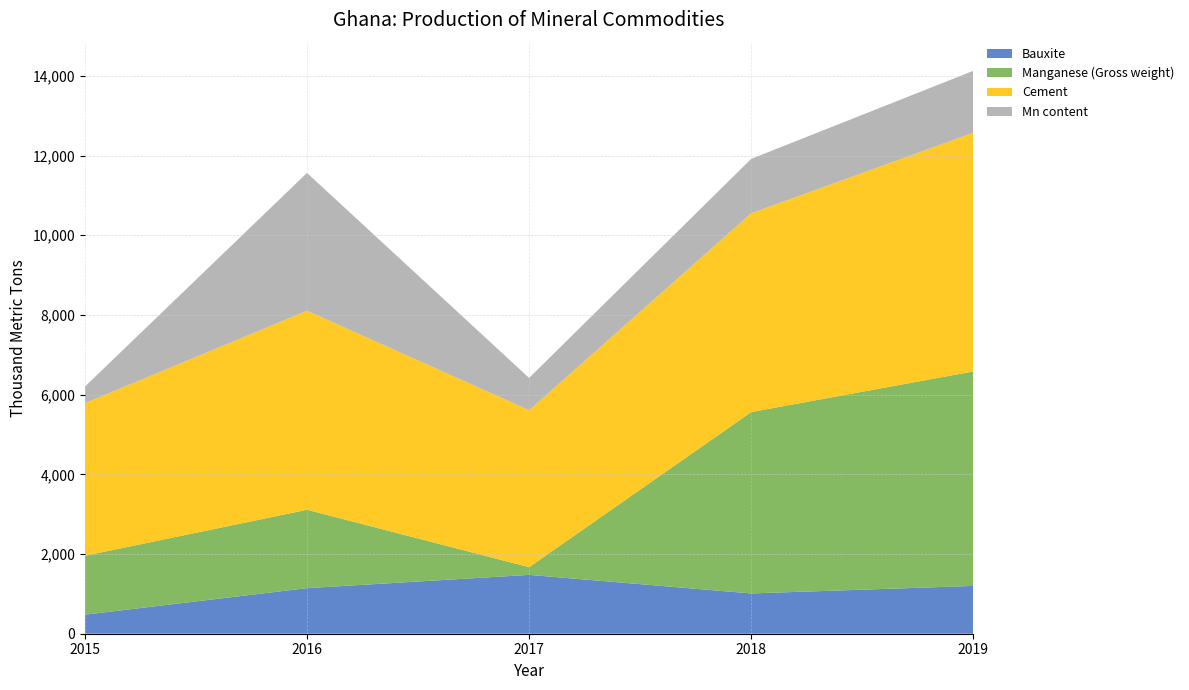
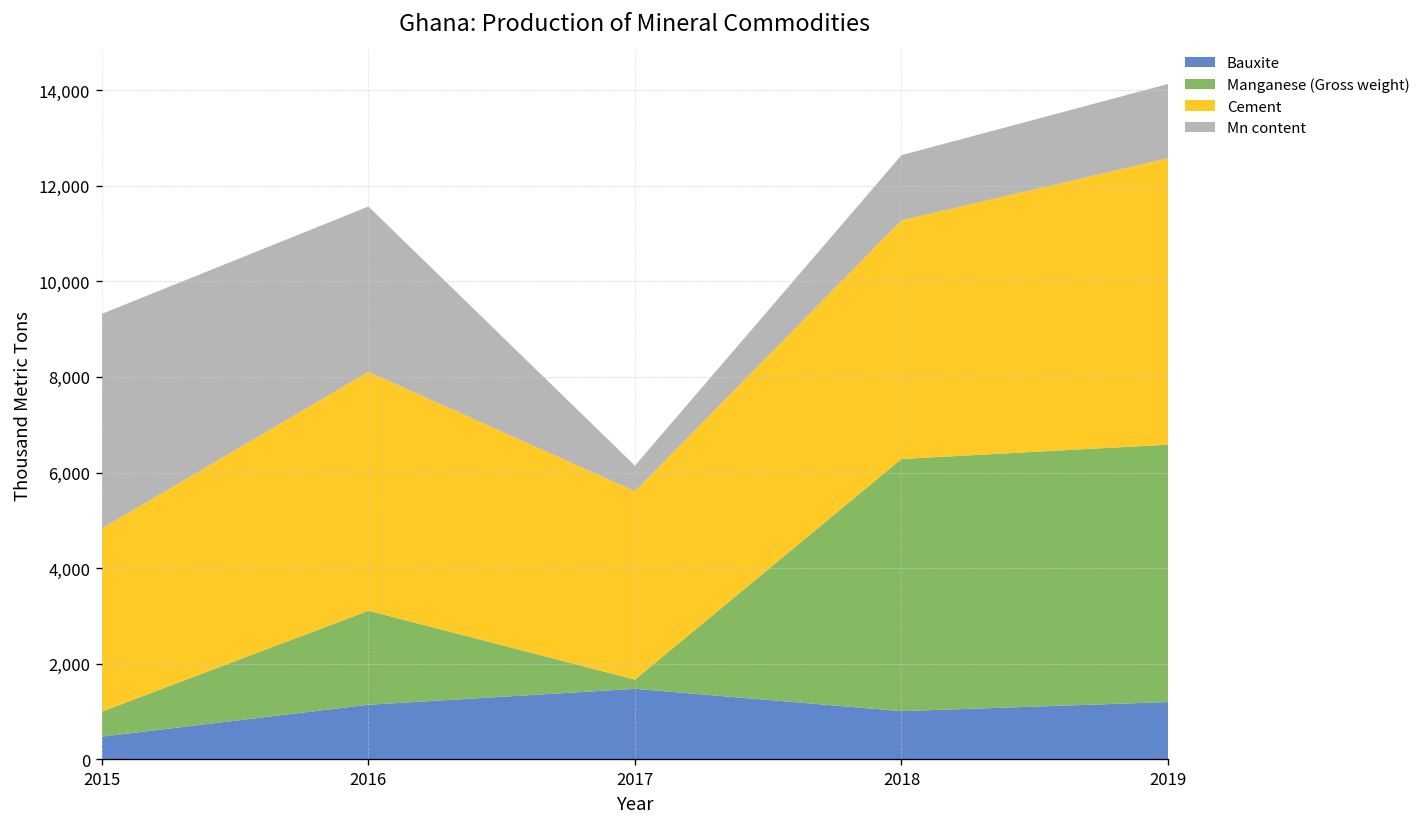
  {
    "Bauxite": {
      "2015": "500",
      "2016": "1,100",
      "2017": "1,500",
      "2018": "1,000",
      "2019": "1,200"
    },
    "Manganese (Gross weight)": {
-     "2015": "1,500",
+     "2015": "500",
      "2016": "2,000",
      "2017": "200",
-     "2018": "4,600",
+     "2018": "5,300",
      "2019": "5,400"
    },
    "Cement": {
      "2015": "3,800",
      "2016": "5,000",
      "2017": "3,900",
      "2018": "5,000",
      "2019": "6,000"
    },
    "Mn content": {
-     "2015": "400",
+     "2015": "4,500",
      "2016": "3,500",
-     "2017": "800",
+     "2017": "500",
      "2018": "1,400",
      "2019": "1,600"
    }
  }
